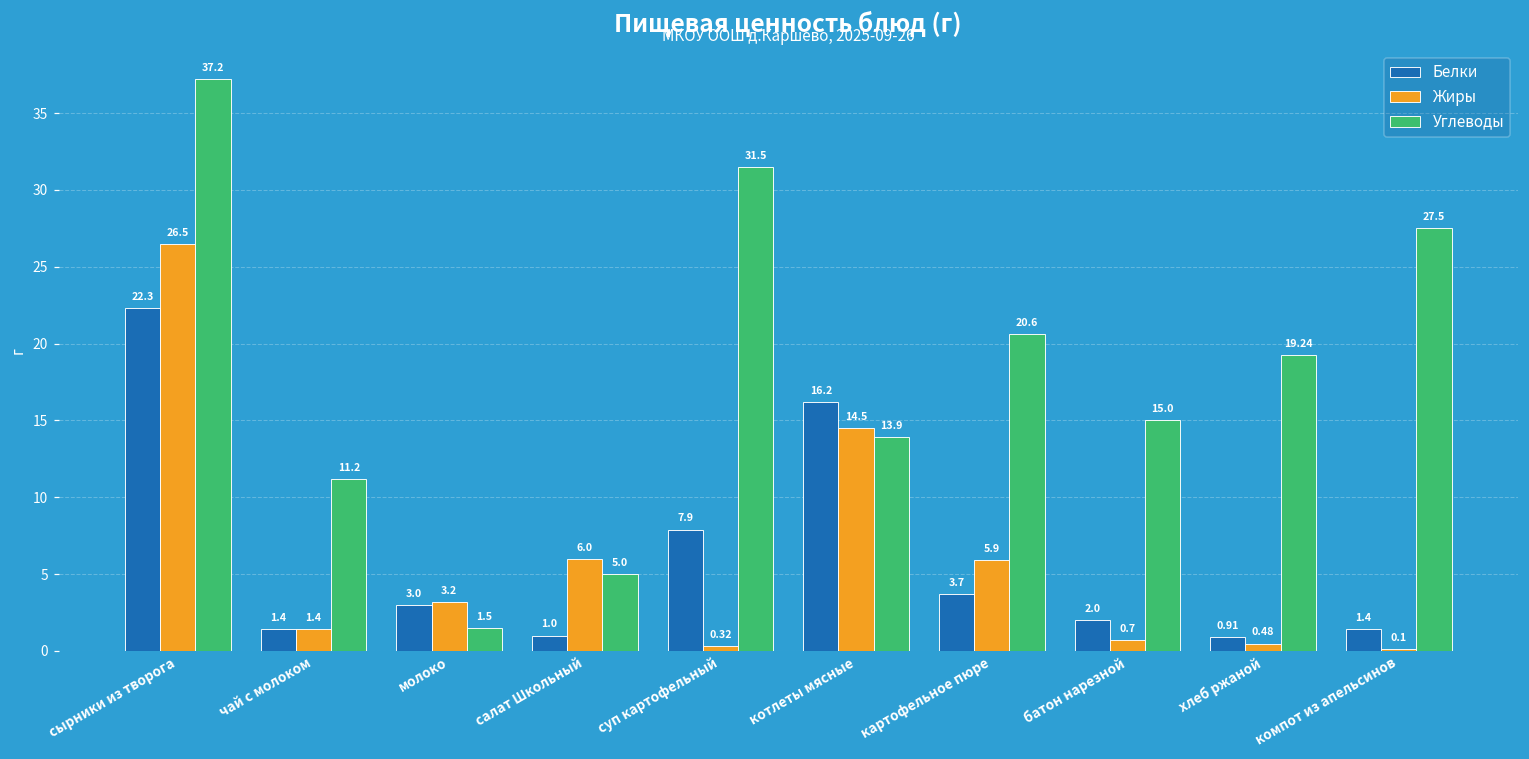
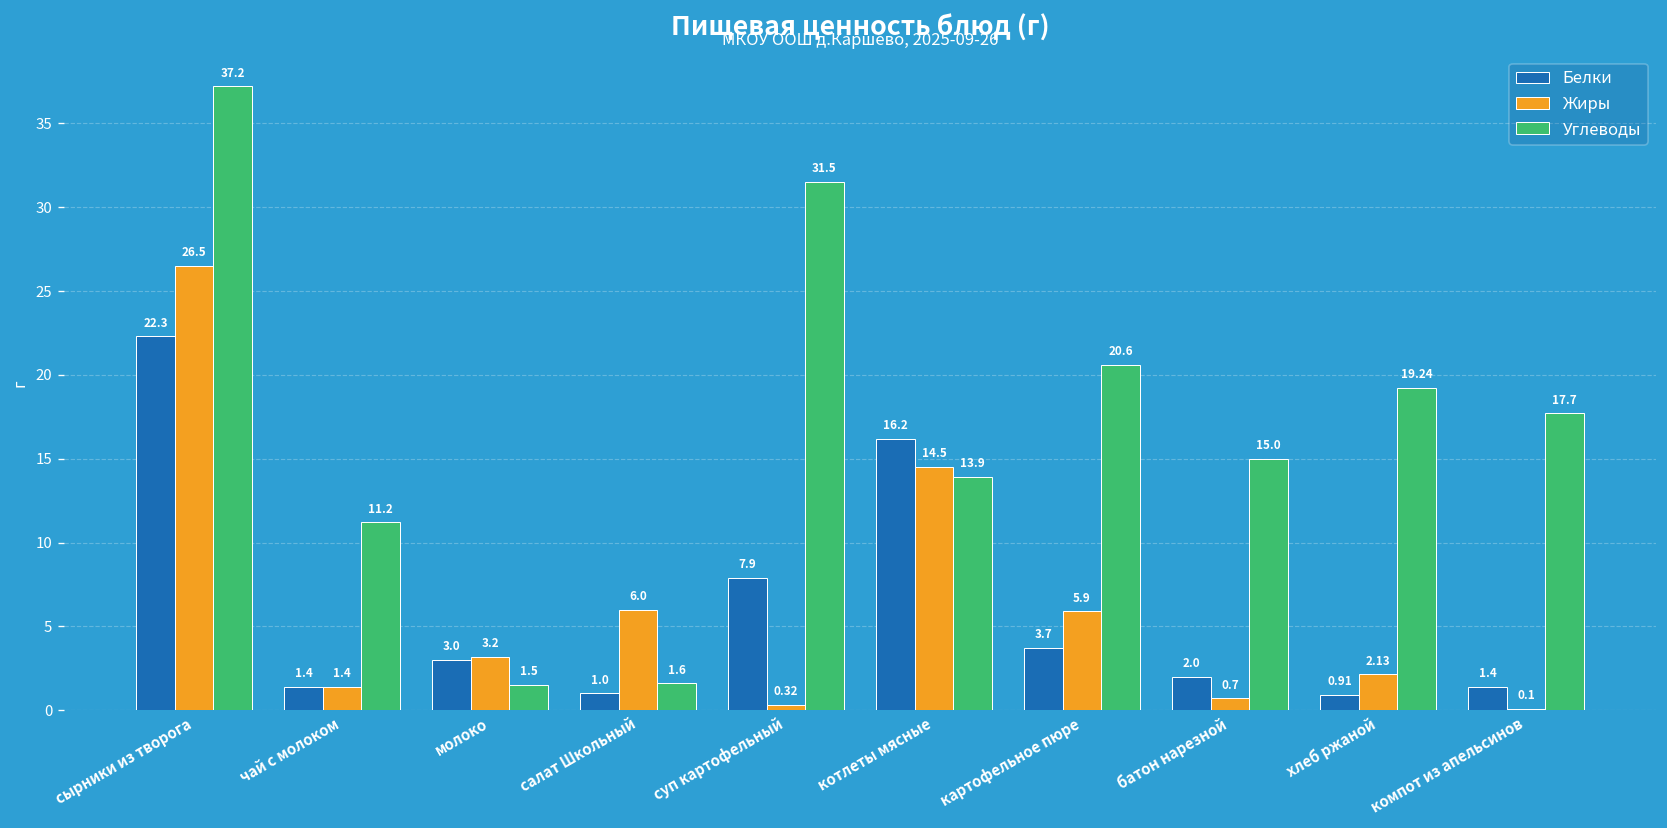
  {
    "Белки": {
      "сырники из творога": 22.3,
      "чай с молоком": 1.4,
      "молоко": 3.0,
      "салат Школьный": 1.0,
      "суп картофельный": 7.9,
      "котлеты мясные": 16.2,
      "картофельное пюре": 3.7,
      "батон нарезной": 2.0,
      "хлеб ржаной": 0.91,
      "компот из апельсинов": 1.4
    },
    "Жиры": {
      "сырники из творога": 26.5,
      "чай с молоком": 1.4,
      "молоко": 3.2,
      "салат Школьный": 6.0,
      "суп картофельный": 0.32,
      "котлеты мясные": 14.5,
      "картофельное пюре": 5.9,
      "батон нарезной": 0.7,
-     "хлеб ржаной": 0.48,
+     "хлеб ржаной": 2.13,
      "компот из апельсинов": 0.1
    },
    "Углеводы": {
      "сырники из творога": 37.2,
      "чай с молоком": 11.2,
      "молоко": 1.5,
-     "салат Школьный": 5.0,
+     "салат Школьный": 1.6,
      "суп картофельный": 31.5,
      "котлеты мясные": 13.9,
      "картофельное пюре": 20.6,
      "батон нарезной": 15.0,
      "хлеб ржаной": 19.24,
-     "компот из апельсинов": 27.5
+     "компот из апельсинов": 17.7
    }
  }
